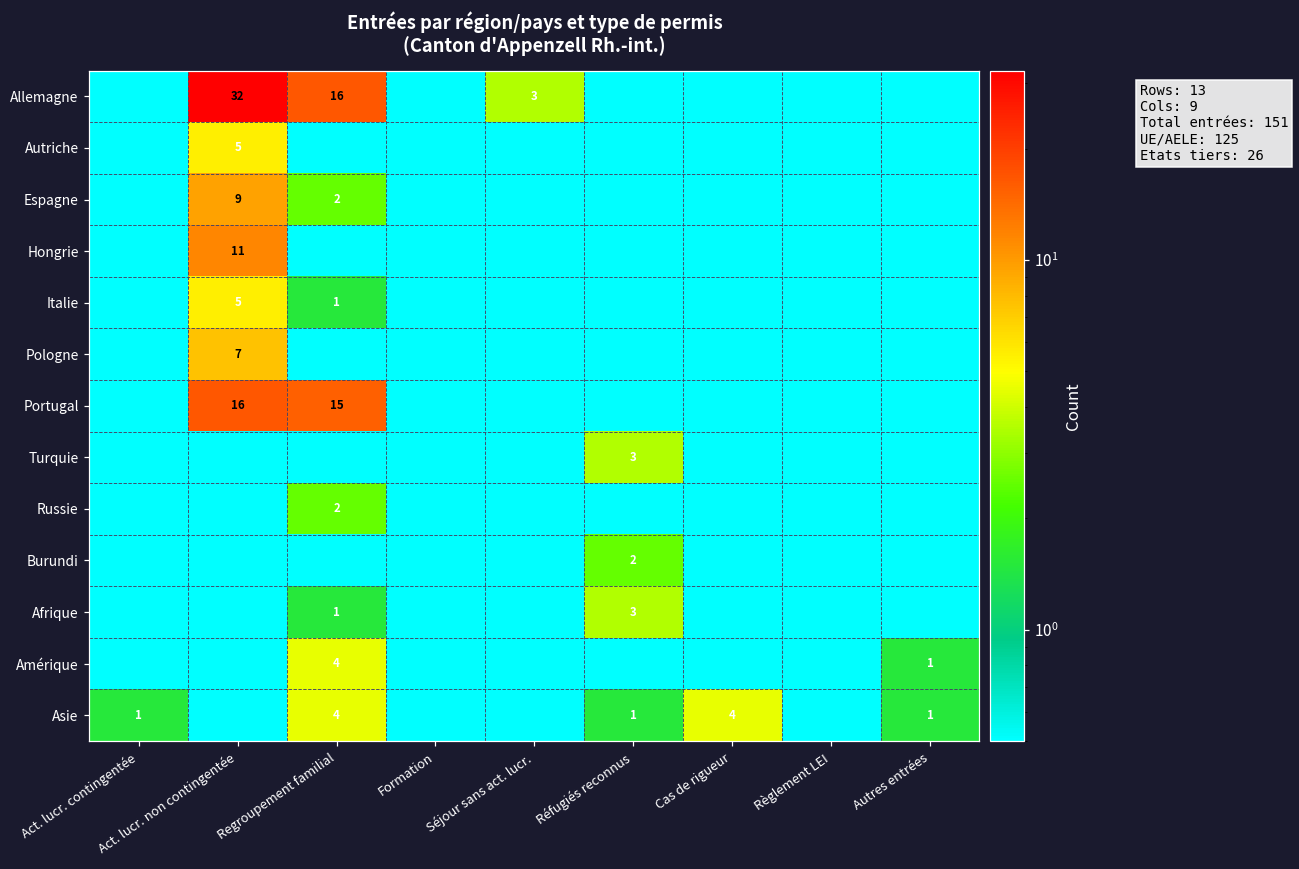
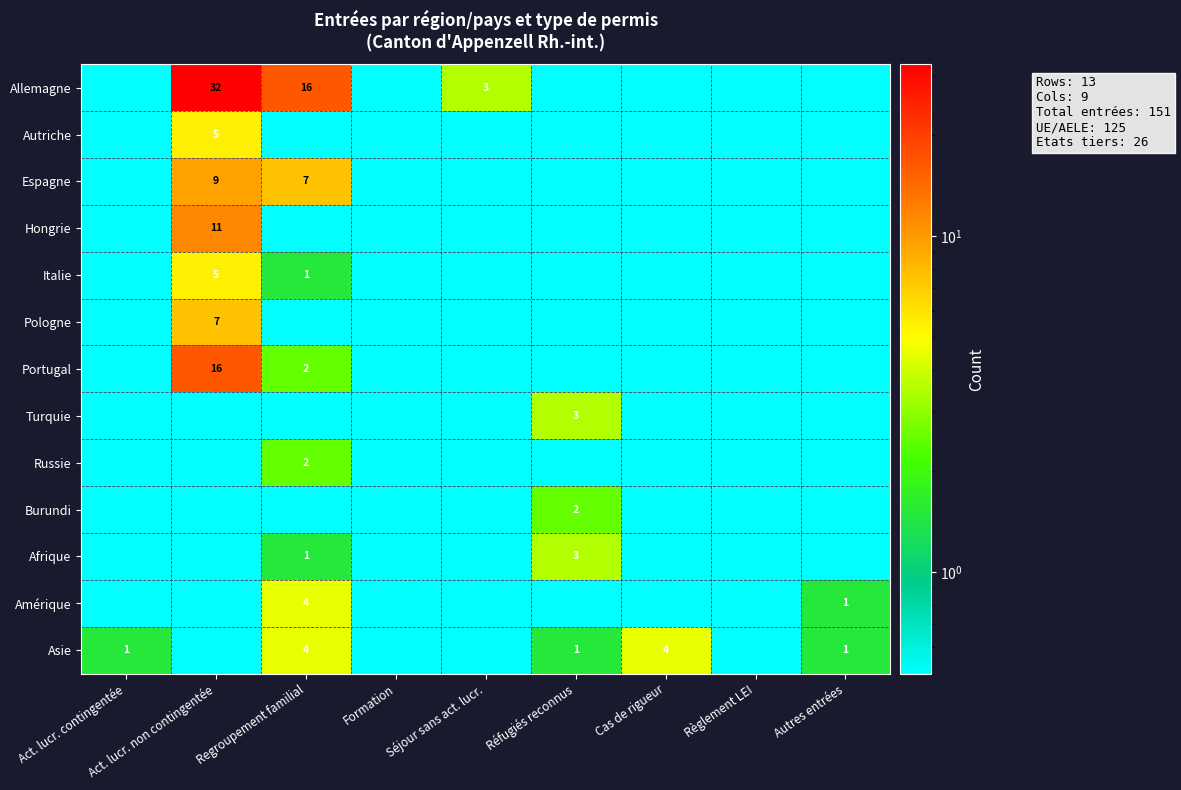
  {
    "Allemagne": {
      "Act. lucr. non contingentée": 32,
      "Regroupement familial": 16,
      "Séjour sans act. lucr.": 3
    },
    "Autriche": {
      "Act. lucr. non contingentée": 5
    },
    "Espagne": {
      "Act. lucr. non contingentée": 9,
-     "Regroupement familial": 2
+     "Regroupement familial": 7
    },
    "Hongrie": {
      "Act. lucr. non contingentée": 11
    },
    "Italie": {
      "Act. lucr. non contingentée": 5,
      "Regroupement familial": 1
    },
    "Pologne": {
      "Act. lucr. non contingentée": 7
    },
    "Portugal": {
      "Act. lucr. non contingentée": 16,
-     "Regroupement familial": 15
+     "Regroupement familial": 2
    },
    "Turquie": {
      "Réfugiés reconnus": 3
    },
    "Russie": {
      "Regroupement familial": 2
    },
    "Burundi": {
      "Réfugiés reconnus": 2
    },
    "Afrique": {
      "Regroupement familial": 1,
      "Réfugiés reconnus": 3
    },
    "Amérique": {
      "Regroupement familial": 4,
      "Autres entrées": 1
    },
    "Asie": {
      "Act. lucr. contingentée": 1,
      "Regroupement familial": 4,
      "Réfugiés reconnus": 1,
      "Cas de rigueur": 4,
      "Autres entrées": 1
    }
  }
